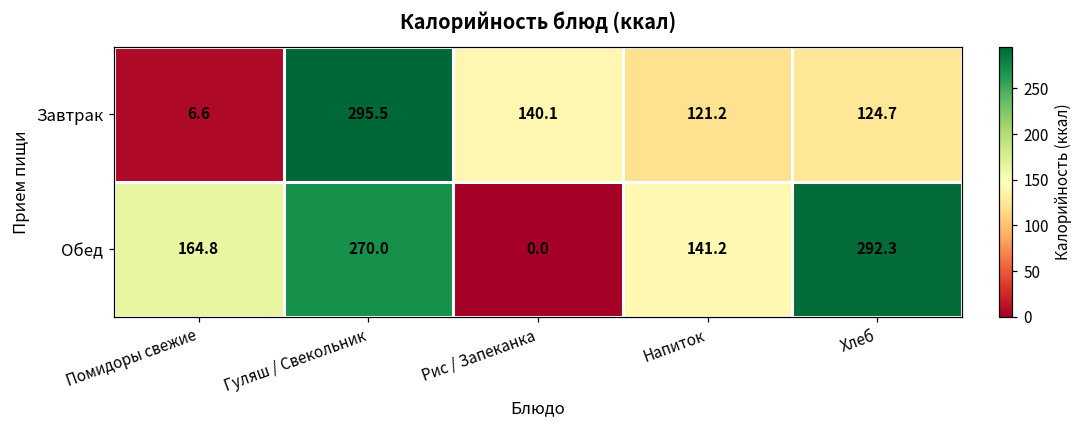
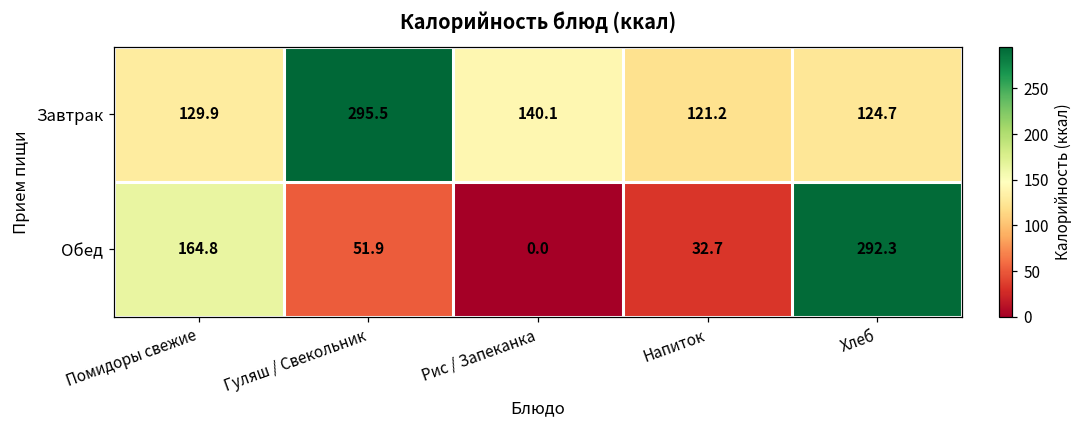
  {
    "Завтрак": {
-     "Помидоры свежие": 6.6,
+     "Помидоры свежие": 129.9,
      "Гуляш / Свекольник": 295.5,
      "Рис / Запеканка": 140.1,
      "Напиток": 121.2,
      "Хлеб": 124.7
    },
    "Обед": {
      "Помидоры свежие": 164.8,
-     "Гуляш / Свекольник": 270.0,
+     "Гуляш / Свекольник": 51.9,
      "Рис / Запеканка": 0.0,
-     "Напиток": 141.2,
+     "Напиток": 32.7,
      "Хлеб": 292.3
    }
  }
